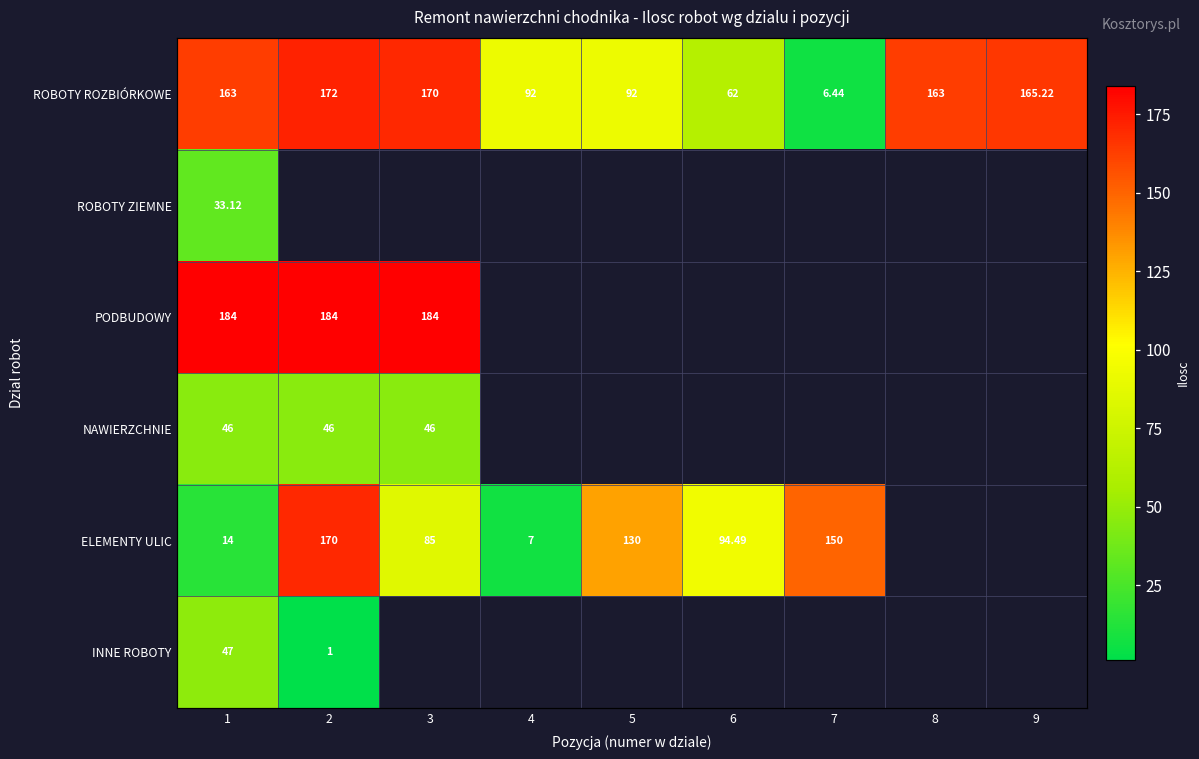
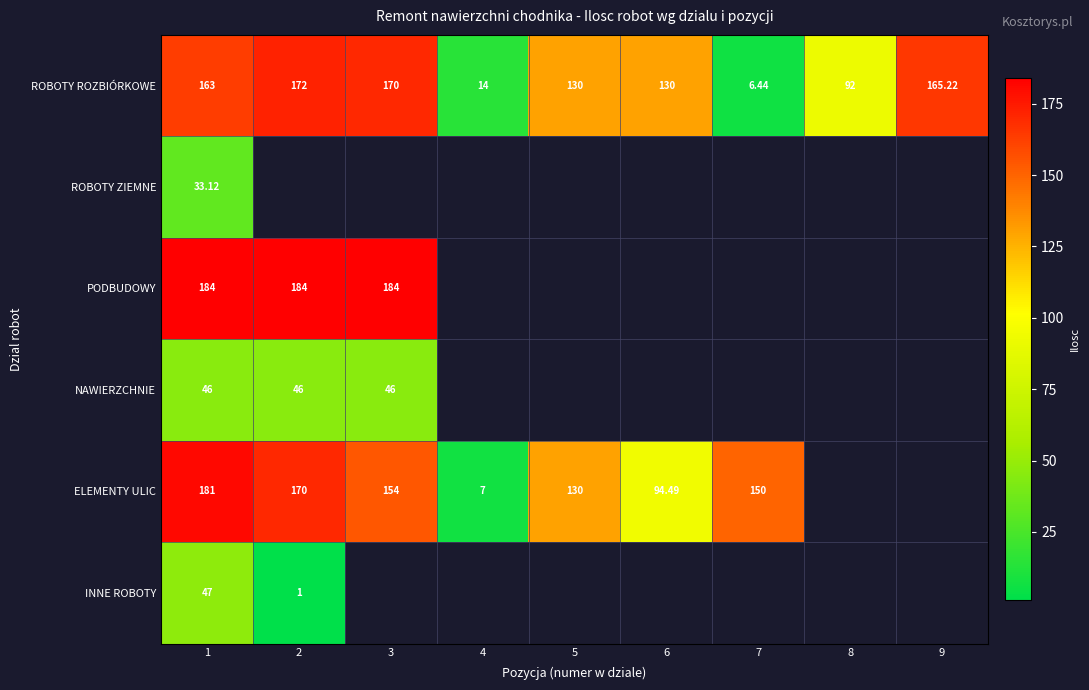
  {
    "ROBOTY ROZBIÓRKOWE": {
      "1": 163,
      "2": 172,
      "3": 170,
-     "4": 92,
-     "5": 92,
-     "6": 62,
+     "4": 14,
+     "5": 130,
+     "6": 130,
      "7": 6.44,
-     "8": 163,
+     "8": 92,
      "9": 165.22
    },
    "ROBOTY ZIEMNE": {
      "1": 33.12
    },
    "PODBUDOWY": {
      "1": 184,
      "2": 184,
      "3": 184
    },
    "NAWIERZCHNIE": {
      "1": 46,
      "2": 46,
      "3": 46
    },
    "ELEMENTY ULIC": {
-     "1": 14,
+     "1": 181,
      "2": 170,
-     "3": 85,
+     "3": 154,
      "4": 7,
      "5": 130,
      "6": 94.49,
      "7": 150
    },
    "INNE ROBOTY": {
      "1": 47,
      "2": 1
    }
  }
